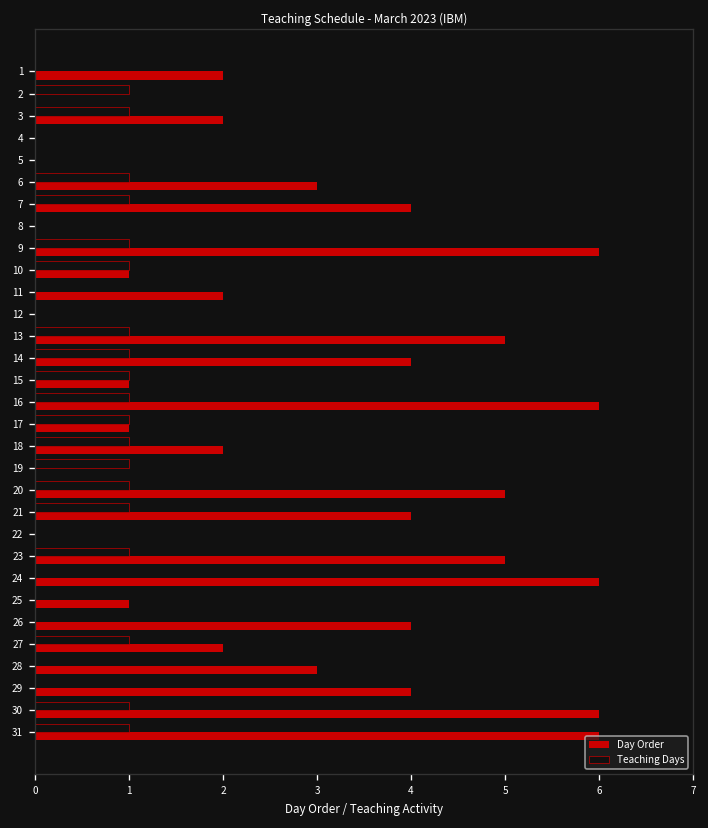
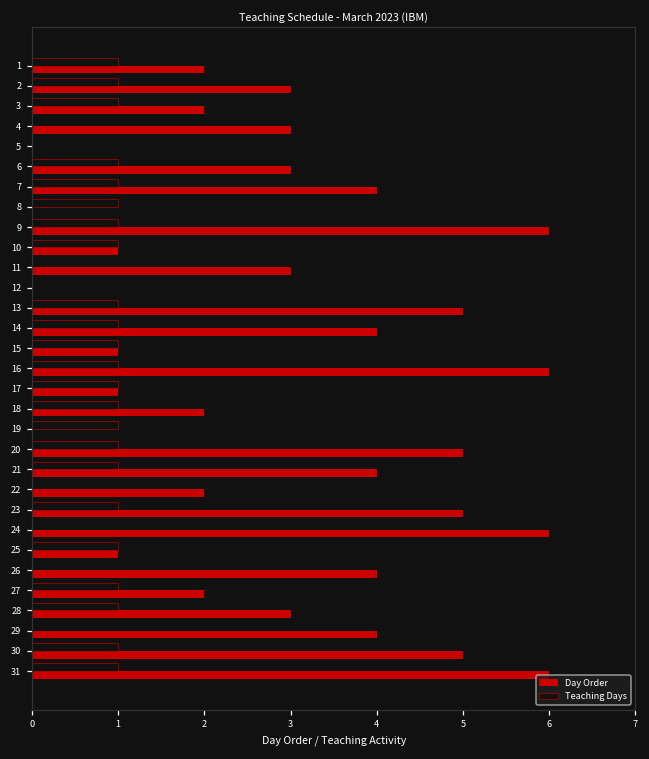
  {
    "Day Order": {
      "1": 2,
-     "2": 0,
+     "2": 3,
      "3": 2,
-     "4": 0,
+     "4": 3,
      "5": 0,
      "6": 3,
      "7": 4,
      "8": 0,
      "9": 6,
      "10": 1,
-     "11": 2,
+     "11": 3,
      "12": 0,
      "13": 5,
      "14": 4,
      "15": 1,
      "16": 6,
      "17": 1,
      "18": 2,
      "19": 0,
      "20": 5,
      "21": 4,
-     "22": 0,
+     "22": 2,
      "23": 5,
      "24": 6,
      "25": 1,
      "26": 4,
      "27": 2,
      "28": 3,
      "29": 4,
-     "30": 6
+     "30": 5
    },
    "Teaching Days": {
-     "1": 0,
+     "1": 1,
      "2": 1,
      "3": 1,
      "4": 0,
      "5": 0,
      "6": 1,
      "7": 1,
-     "8": 0,
+     "8": 1,
      "9": 1,
      "10": 1,
      "11": 0,
      "12": 0,
      "13": 1,
      "14": 1,
      "15": 1,
      "16": 1,
      "17": 1,
      "18": 1,
      "19": 1,
      "20": 1,
      "21": 1,
      "22": 0,
      "23": 1,
      "24": 0,
-     "25": 0,
+     "25": 1,
      "26": 0,
      "27": 1,
-     "28": 0,
+     "28": 1,
      "29": 0,
      "30": 1,
      "31": 1
    }
  }
